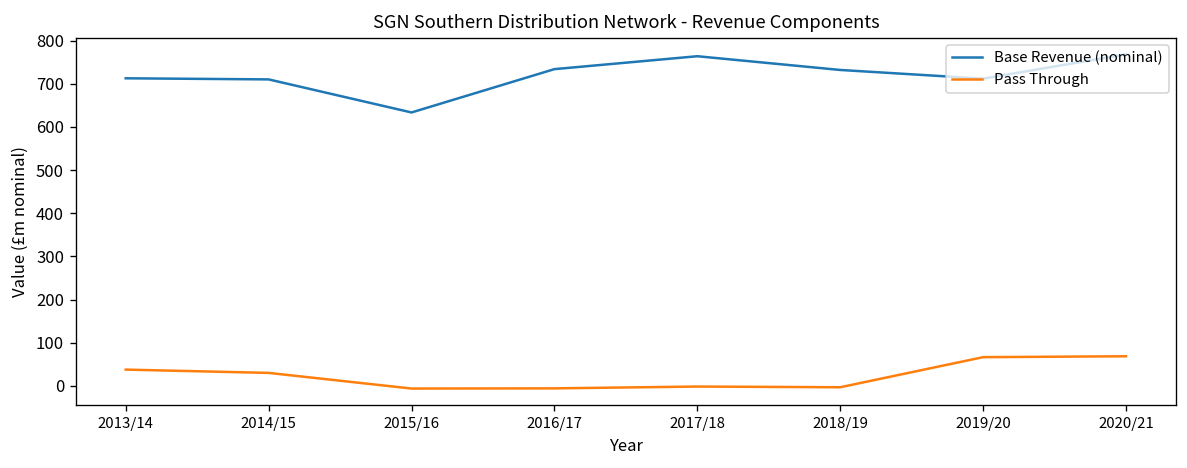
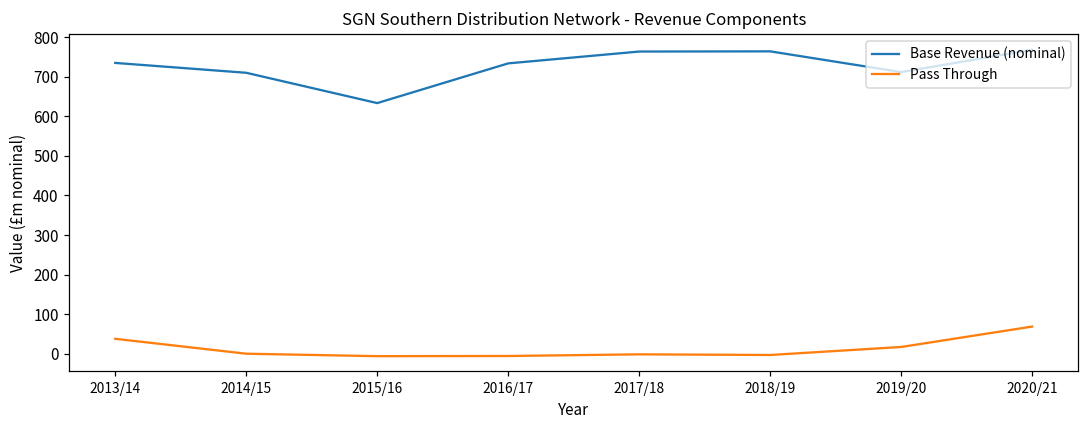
  {
    "Base Revenue (nominal)": {
-     "2013/14": 710,
+     "2013/14": 740,
      "2014/15": 710,
      "2015/16": 630,
      "2016/17": 730,
      "2017/18": 760,
-     "2018/19": 730
+     "2018/19": 760
    },
    "Pass Through": {
      "2013/14": 40,
-     "2014/15": 30,
+     "2014/15": 0,
      "2015/16": -10,
      "2016/17": -10,
      "2017/18": 0,
      "2018/19": 0,
-     "2019/20": 70,
+     "2019/20": 20,
      "2020/21": 70
    }
  }
